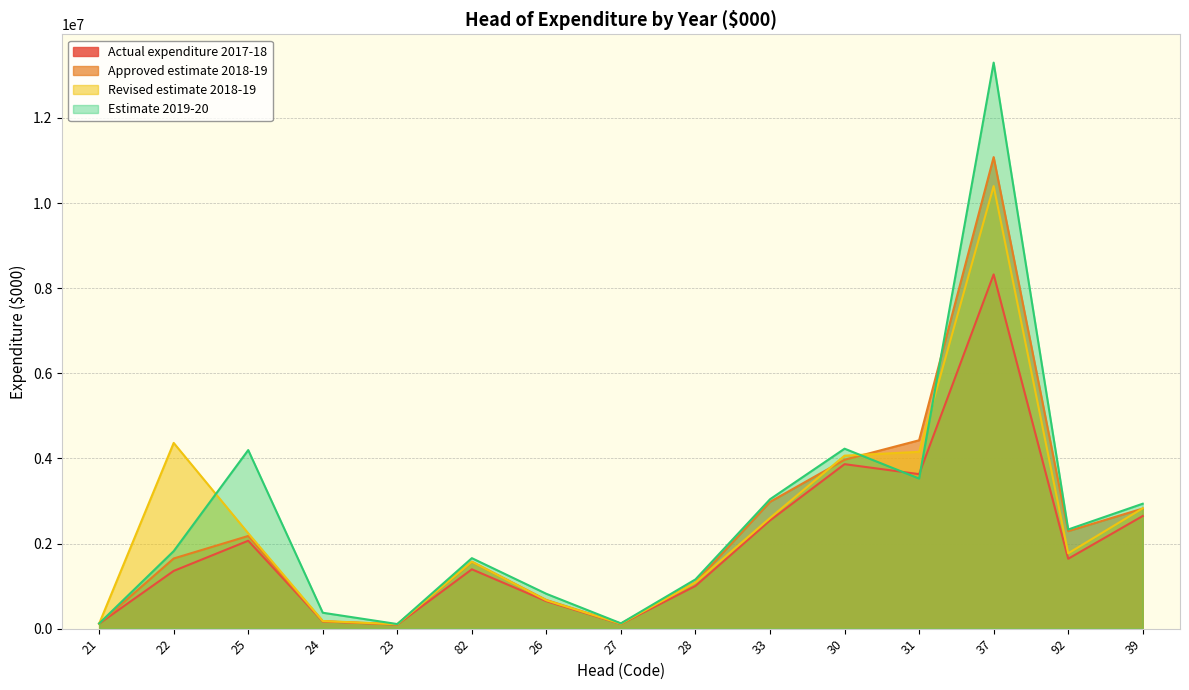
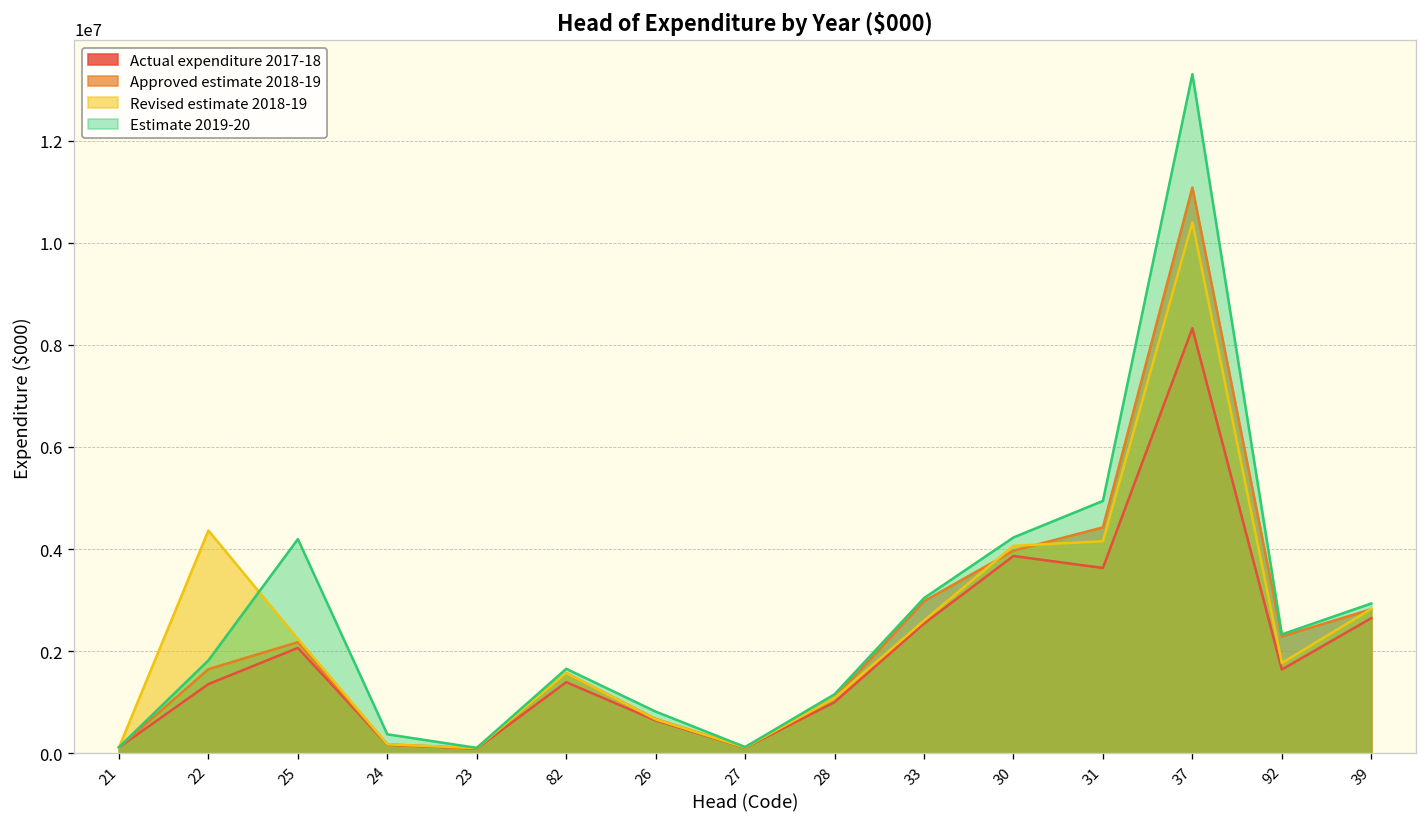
  {
    "Revised estimate 2018-19": {
      "22": 4400000,
      "25": 2200000,
      "30": 4100000,
      "31": 4200000,
      "37": 10400000,
      "92": 1800000
    },
    "Estimate 2019-20": {
      "22": 1800000,
      "25": 4200000,
      "24": 400000,
      "82": 1700000,
      "26": 800000,
      "28": 1200000,
      "33": 3000000,
      "30": 4200000,
-     "31": 3500000,
+     "31": 4900000,
      "37": 13300000,
      "39": 2900000
    }
  }
